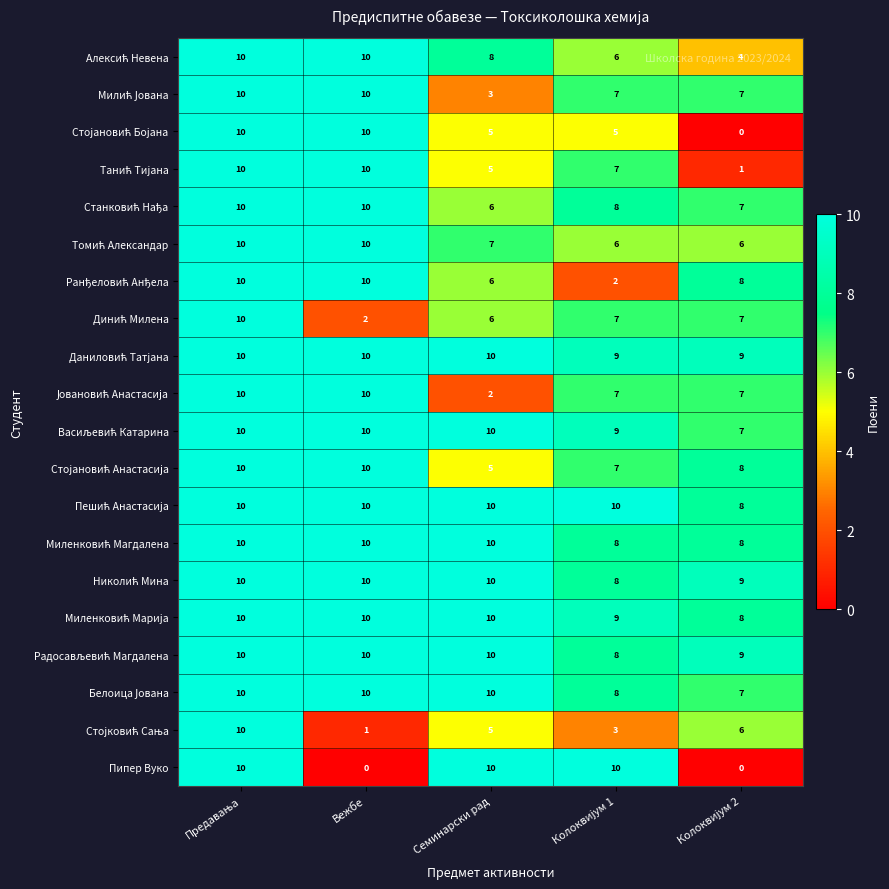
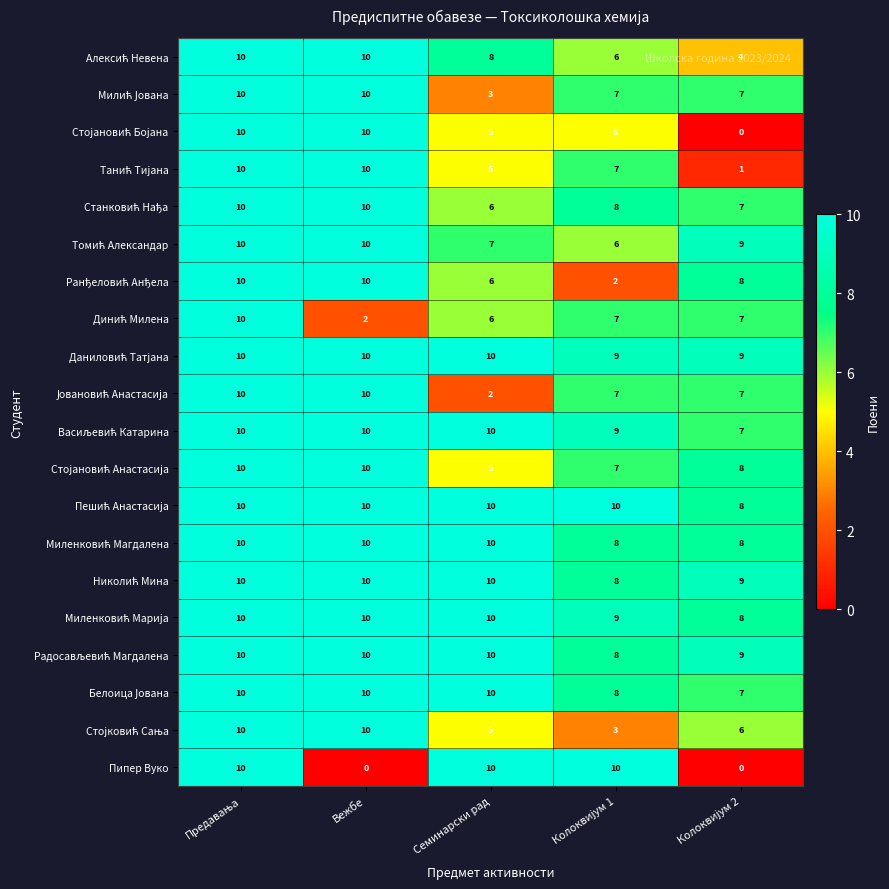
  {
    "Алексић Невена": {
      "Предавања": 10,
      "Вежбе": 10,
      "Семинарски рад": 8,
      "Колоквијум 1": 6
    },
    "Милић Јована": {
      "Предавања": 10,
      "Вежбе": 10,
      "Семинарски рад": 3,
      "Колоквијум 1": 7,
      "Колоквијум 2": 7
    },
    "Стојановић Бојана": {
      "Предавања": 10,
      "Вежбе": 10,
      "Семинарски рад": 5,
      "Колоквијум 1": 5,
      "Колоквијум 2": 0
    },
    "Танић Тијана": {
      "Предавања": 10,
      "Вежбе": 10,
      "Семинарски рад": 5,
      "Колоквијум 1": 7,
      "Колоквијум 2": 1
    },
    "Станковић Нађа": {
      "Предавања": 10,
      "Вежбе": 10,
      "Семинарски рад": 6,
      "Колоквијум 1": 8,
      "Колоквијум 2": 7
    },
    "Томић Александар": {
      "Предавања": 10,
      "Вежбе": 10,
      "Семинарски рад": 7,
      "Колоквијум 1": 6,
-     "Колоквијум 2": 6
+     "Колоквијум 2": 9
    },
    "Ранђеловић Анђела": {
      "Предавања": 10,
      "Вежбе": 10,
      "Семинарски рад": 6,
      "Колоквијум 1": 2,
      "Колоквијум 2": 8
    },
    "Динић Милена": {
      "Предавања": 10,
      "Вежбе": 2,
      "Семинарски рад": 6,
      "Колоквијум 1": 7,
      "Колоквијум 2": 7
    },
    "Даниловић Татјана": {
      "Предавања": 10,
      "Вежбе": 10,
      "Семинарски рад": 10,
      "Колоквијум 1": 9,
      "Колоквијум 2": 9
    },
    "Јовановић Анастасија": {
      "Предавања": 10,
      "Вежбе": 10,
      "Семинарски рад": 2,
      "Колоквијум 1": 7,
      "Колоквијум 2": 7
    },
    "Васиљевић Катарина": {
      "Предавања": 10,
      "Вежбе": 10,
      "Семинарски рад": 10,
      "Колоквијум 1": 9,
      "Колоквијум 2": 7
    },
    "Стојановић Анастасија": {
      "Предавања": 10,
      "Вежбе": 10,
      "Семинарски рад": 5,
      "Колоквијум 1": 7,
      "Колоквијум 2": 8
    },
    "Пешић Анастасија": {
      "Предавања": 10,
      "Вежбе": 10,
      "Семинарски рад": 10,
      "Колоквијум 1": 10,
      "Колоквијум 2": 8
    },
    "Миленковић Магдалена": {
      "Предавања": 10,
      "Вежбе": 10,
      "Семинарски рад": 10,
      "Колоквијум 1": 8,
      "Колоквијум 2": 8
    },
    "Николић Мина": {
      "Предавања": 10,
      "Вежбе": 10,
      "Семинарски рад": 10,
      "Колоквијум 1": 8,
      "Колоквијум 2": 9
    },
    "Миленковић Марија": {
      "Предавања": 10,
      "Вежбе": 10,
      "Семинарски рад": 10,
      "Колоквијум 1": 9,
      "Колоквијум 2": 8
    },
    "Радосављевић Магдалена": {
      "Предавања": 10,
      "Вежбе": 10,
      "Семинарски рад": 10,
      "Колоквијум 1": 8,
      "Колоквијум 2": 9
    },
    "Белоица Јована": {
      "Предавања": 10,
      "Вежбе": 10,
      "Семинарски рад": 10,
      "Колоквијум 1": 8,
      "Колоквијум 2": 7
    },
    "Стојковић Сања": {
      "Предавања": 10,
-     "Вежбе": 1,
+     "Вежбе": 10,
      "Семинарски рад": 5,
      "Колоквијум 1": 3,
      "Колоквијум 2": 6
    },
    "Пипер Вуко": {
      "Предавања": 10,
      "Вежбе": 0,
      "Семинарски рад": 10,
      "Колоквијум 1": 10,
      "Колоквијум 2": 0
    }
  }
